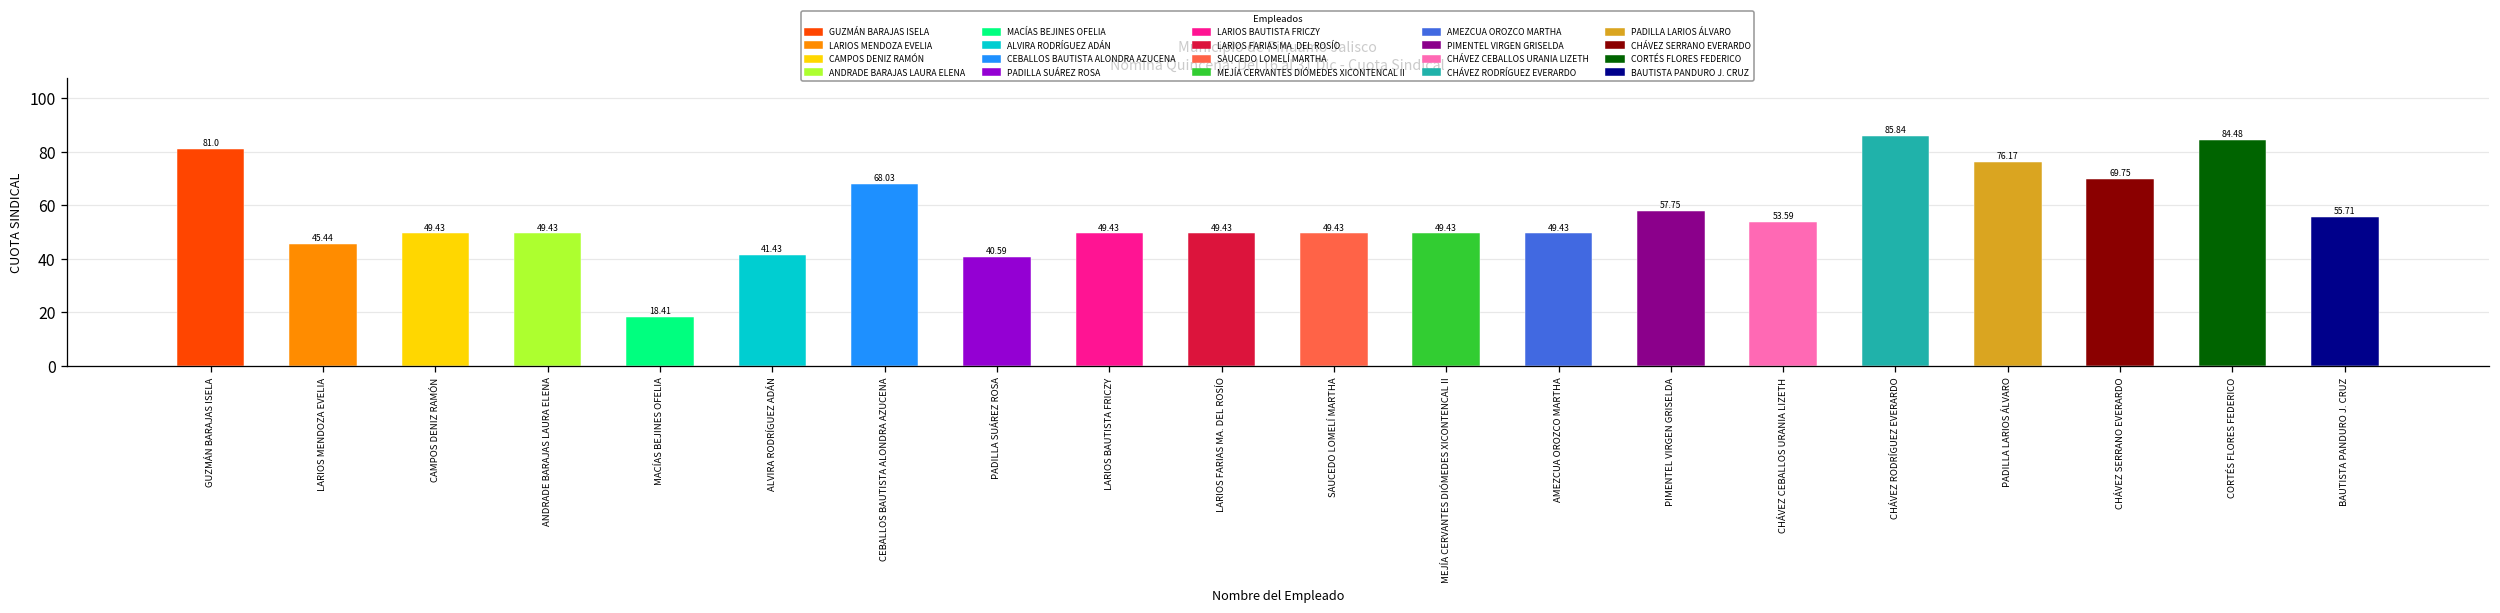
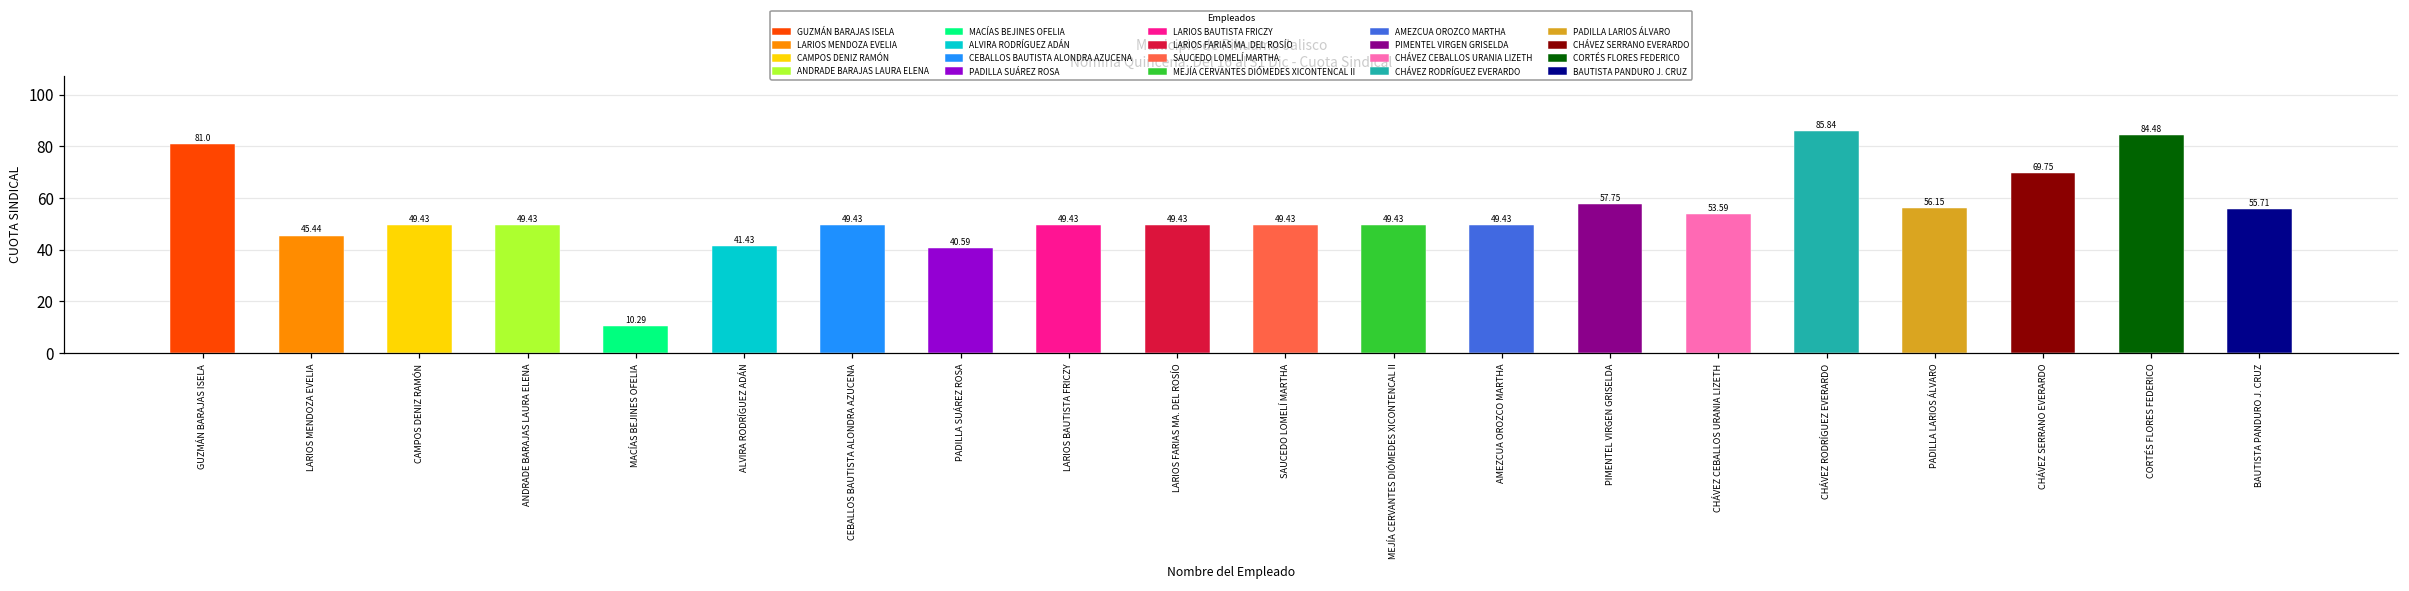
  {
    "GUZMÁN BARAJAS ISELA": 81.0,
    "LARIOS MENDOZA EVELIA": 45.44,
    "CAMPOS DENIZ RAMÓN": 49.43,
    "ANDRADE BARAJAS LAURA ELENA": 49.43,
-   "MACÍAS BEJINES OFELIA": 18.41,
+   "MACÍAS BEJINES OFELIA": 10.29,
    "ALVIRA RODRÍGUEZ ADÁN": 41.43,
-   "CEBALLOS BAUTISTA ALONDRA AZUCENA": 68.03,
+   "CEBALLOS BAUTISTA ALONDRA AZUCENA": 49.43,
    "PADILLA SUÁREZ ROSA": 40.59,
    "LARIOS BAUTISTA FRICZY": 49.43,
    "LARIOS FARIAS MA. DEL ROSÍO": 49.43,
    "SAUCEDO LOMELÍ MARTHA": 49.43,
    "MEJÍA CERVANTES DIÓMEDES XICONTENCAL II": 49.43,
    "AMEZCUA OROZCO MARTHA": 49.43,
    "PIMENTEL VIRGEN GRISELDA": 57.75,
    "CHÁVEZ CEBALLOS URANIA LIZETH": 53.59,
    "CHÁVEZ RODRÍGUEZ EVERARDO": 85.84,
-   "PADILLA LARIOS ÁLVARO": 76.17,
+   "PADILLA LARIOS ÁLVARO": 56.15,
    "CHÁVEZ SERRANO EVERARDO": 69.75,
    "CORTÉS FLORES FEDERICO": 84.48,
    "BAUTISTA PANDURO J. CRUZ": 55.71
  }
